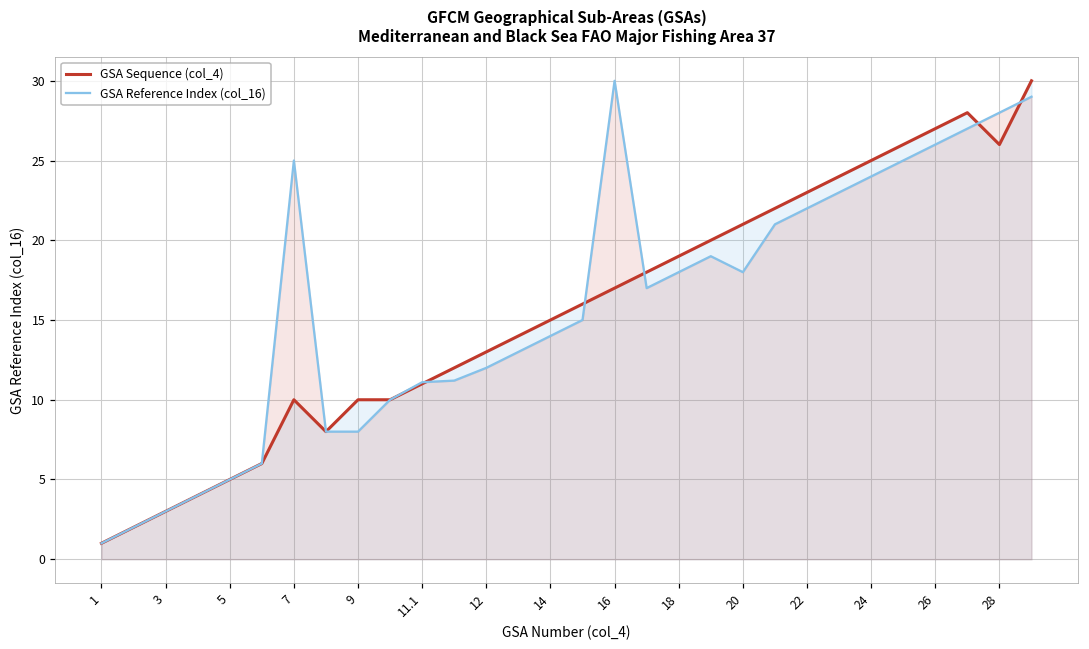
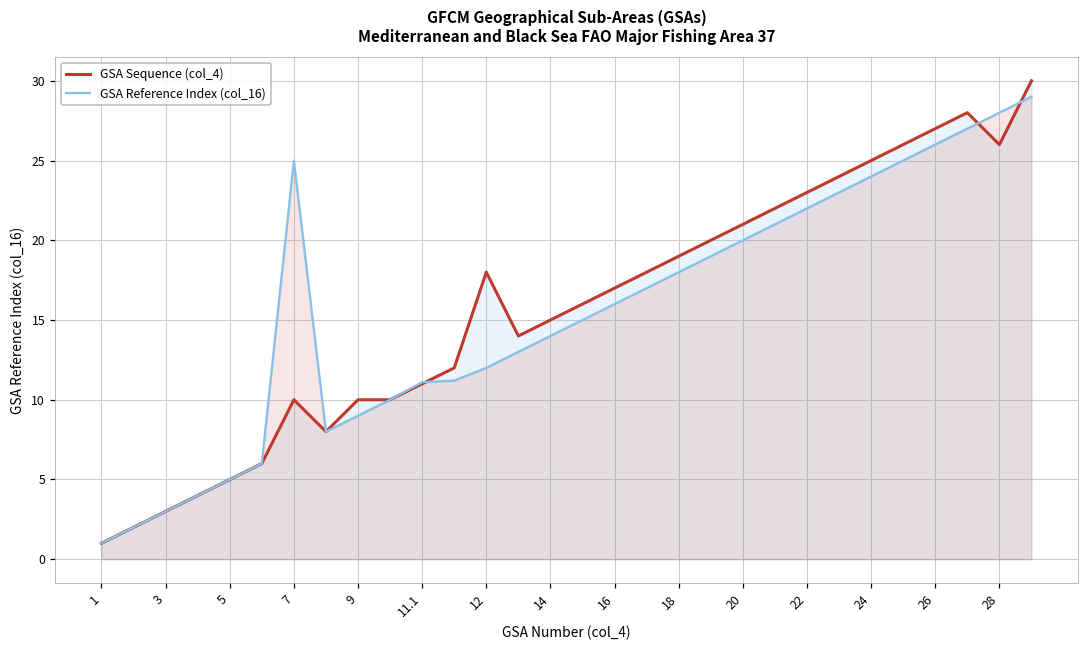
  {
    "GSA Sequence (col_4)": {
      "7": 10,
      "9": 10,
-     "12": 13,
+     "12": 18,
      "14": 15,
      "16": 17,
      "18": 19,
      "20": 21,
      "22": 23,
      "24": 25,
      "26": 27,
      "28": 26
    },
    "GSA Reference Index (col_16)": {
      "7": 25,
-     "9": 8,
+     "9": 9,
      "12": 12,
      "14": 14,
-     "16": 30,
+     "16": 16,
      "18": 18,
-     "20": 18,
+     "20": 20,
      "22": 22,
      "24": 24,
      "26": 26,
      "28": 28
    }
  }
